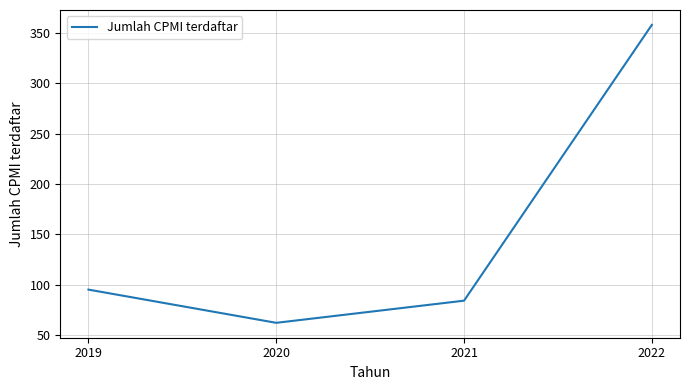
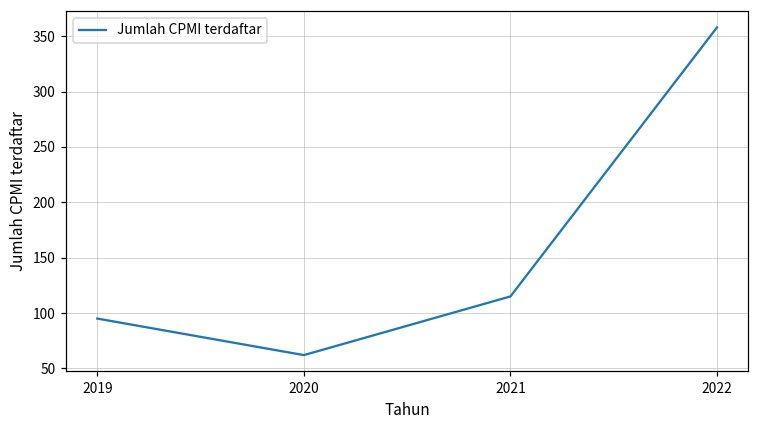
  {
    "2019": 95,
    "2020": 62,
-   "2021": 84,
+   "2021": 115,
    "2022": 358
  }
